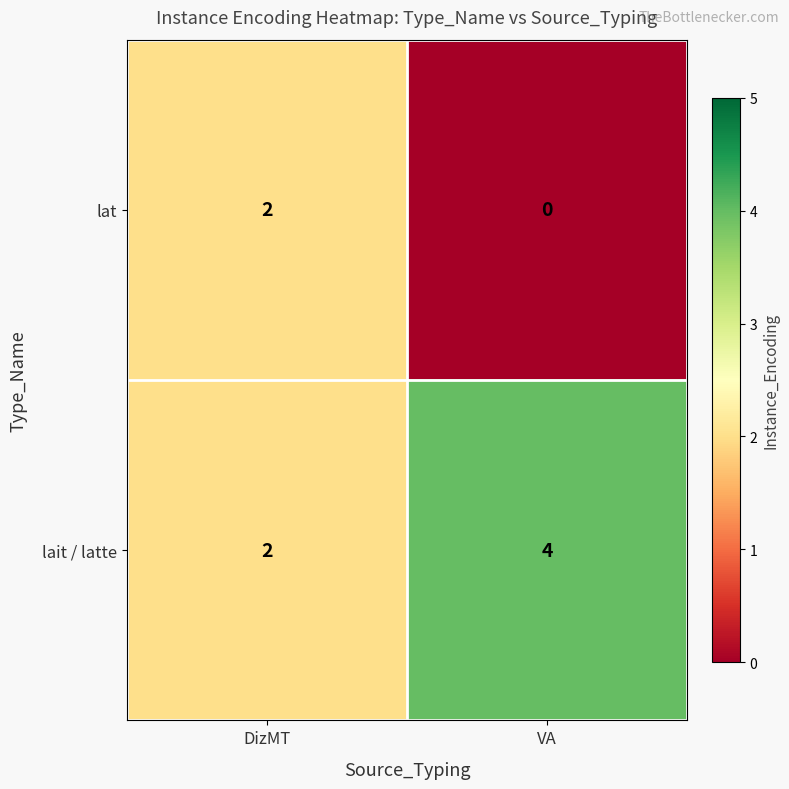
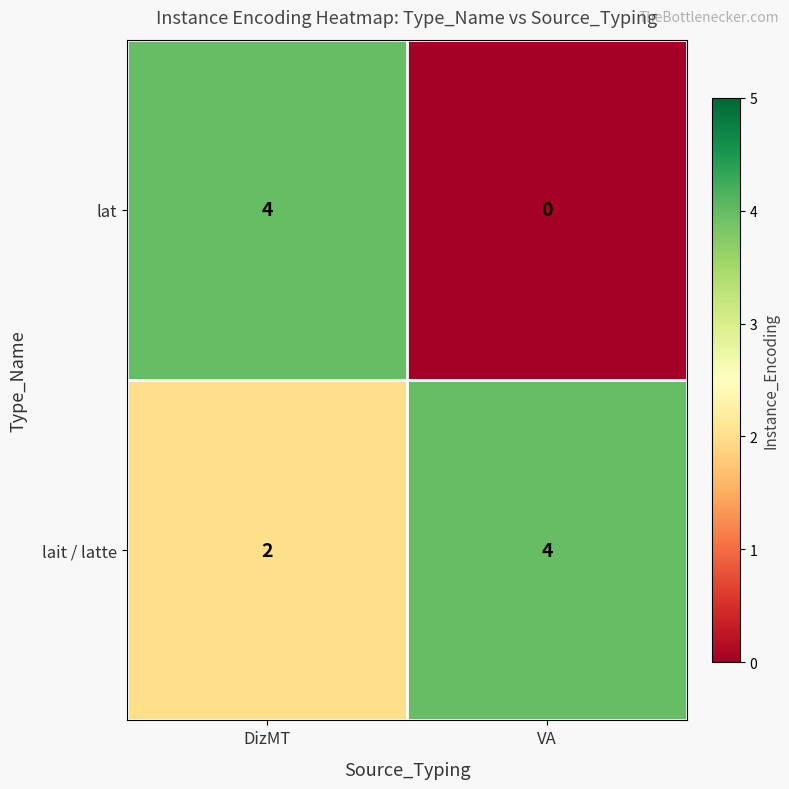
  {
    "lat": {
-     "DizMT": 2,
+     "DizMT": 4,
      "VA": 0
    },
    "lait / latte": {
      "DizMT": 2,
      "VA": 4
    }
  }
